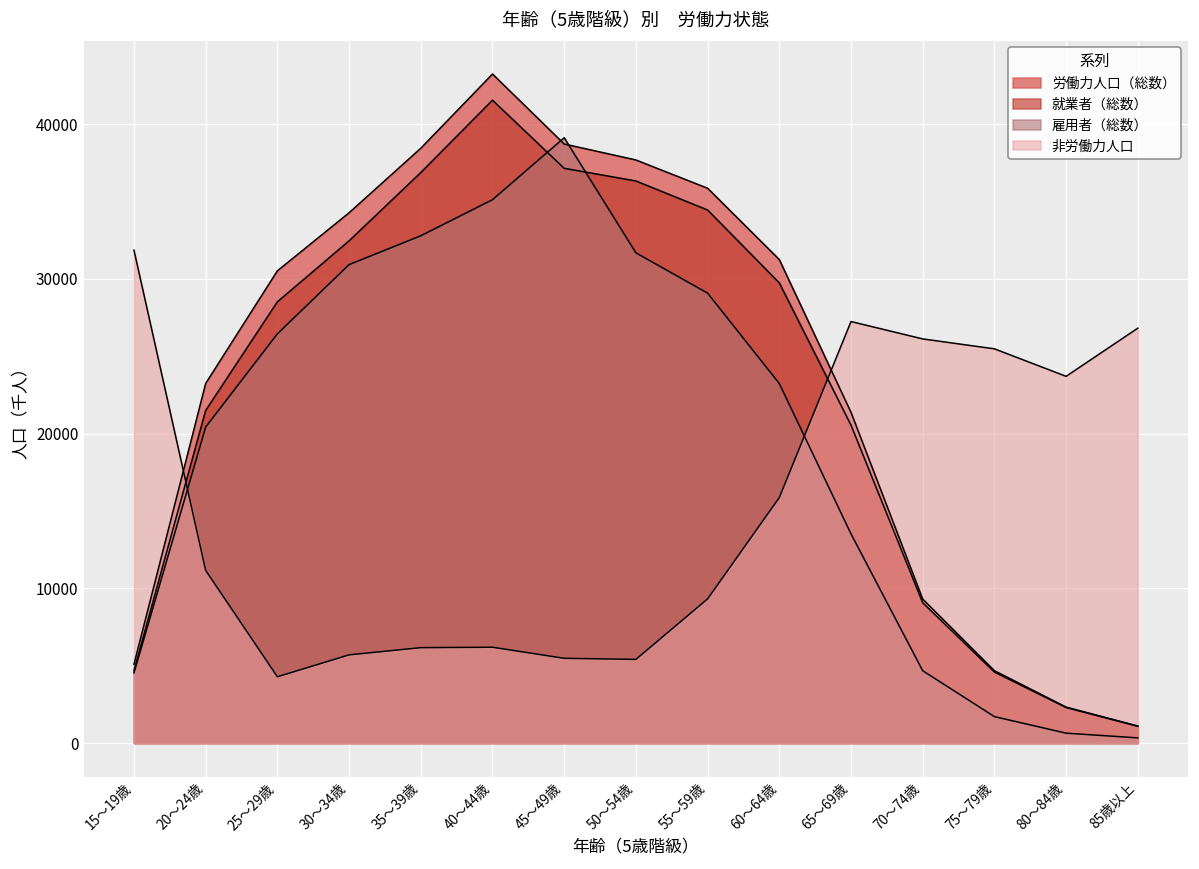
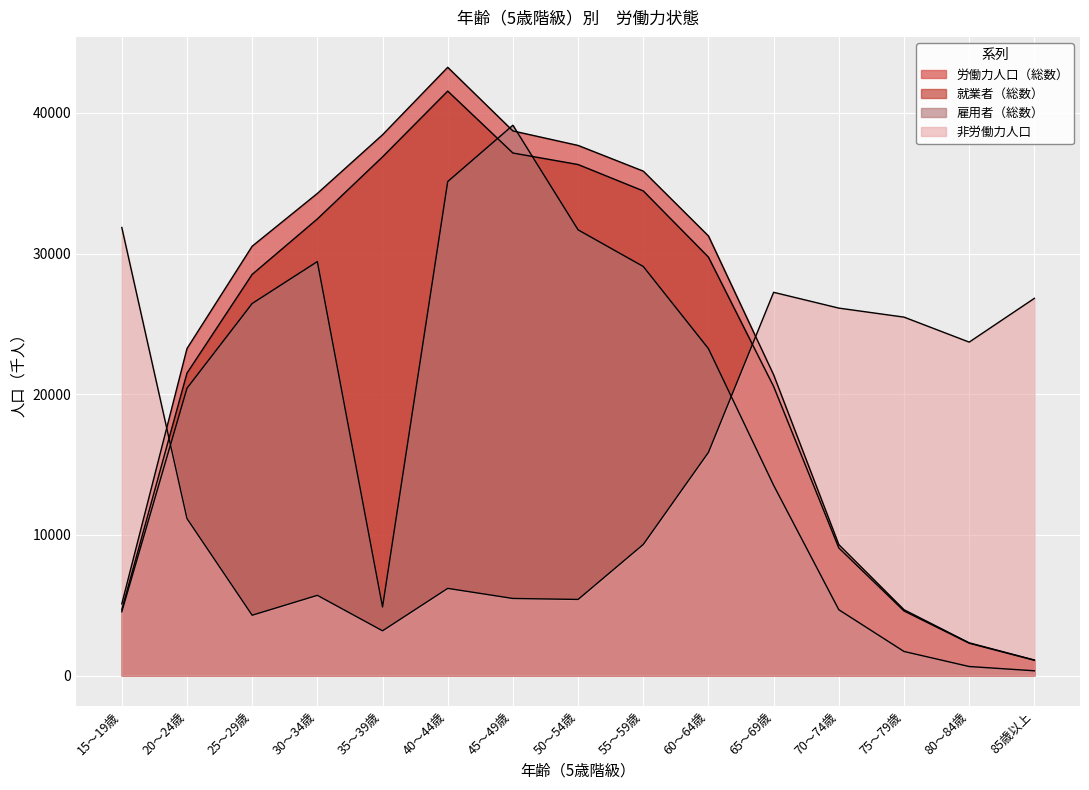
  {
    "雇用者（総数）": {
      "20～24歳": 20400,
      "25～29歳": 26500,
-     "30～34歳": 30900,
-     "35～39歳": 32800,
+     "30～34歳": 29400,
+     "35～39歳": 4900,
      "40～44歳": 35100,
      "45～49歳": 39100,
      "50～54歳": 31700,
      "55～59歳": 29100,
      "60～64歳": 23200,
      "65～69歳": 13500,
      "70～74歳": 4700,
      "75～79歳": 1700,
      "80～84歳": 600,
      "85歳以上": 300
    },
    "非労働力人口": {
      "15～19歳": 31900,
      "20～24歳": 11200,
      "25～29歳": 4300,
      "30～34歳": 5700,
-     "35～39歳": 6200,
+     "35～39歳": 3200,
      "40～44歳": 6200,
      "45～49歳": 5500,
      "50～54歳": 5400,
      "55～59歳": 9300,
      "60～64歳": 15900,
      "65～69歳": 27200,
      "70～74歳": 26100,
      "75～79歳": 25500,
      "80～84歳": 23700,
      "85歳以上": 26800
    }
  }
